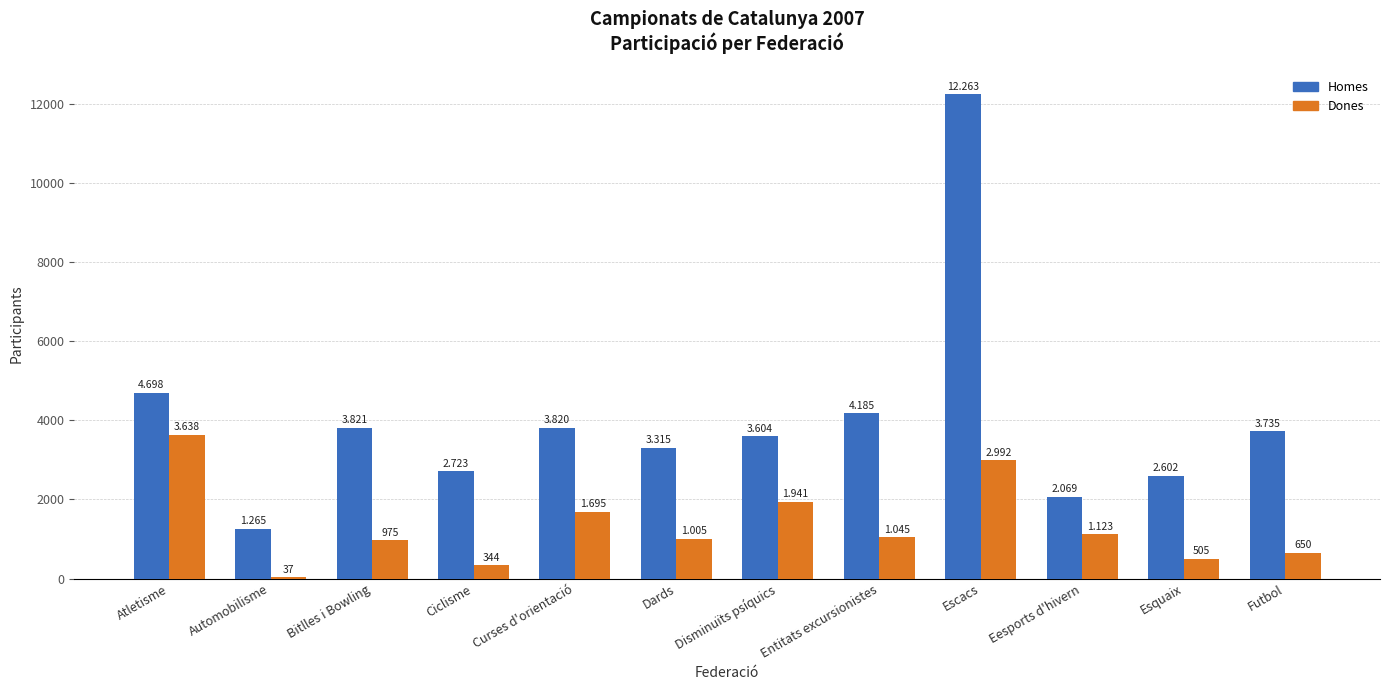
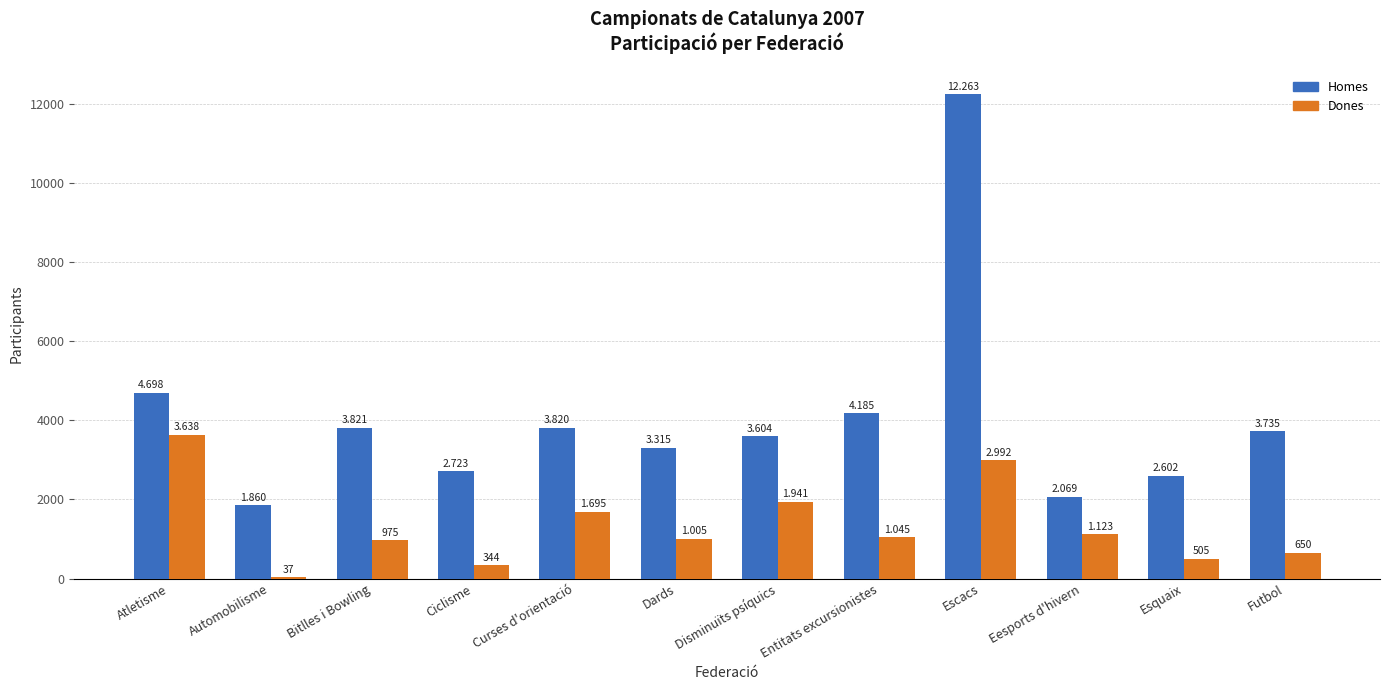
  {
    "Homes": {
-     "Automobilisme": 1.265
+     "Automobilisme": 1.860
    },
    "Dones": {
      "Automobilisme": 37,
      "Bitlles i Bowling": 975,
      "Ciclisme": 344,
      "Esquaix": 505,
      "Futbol": 650
    }
  }
